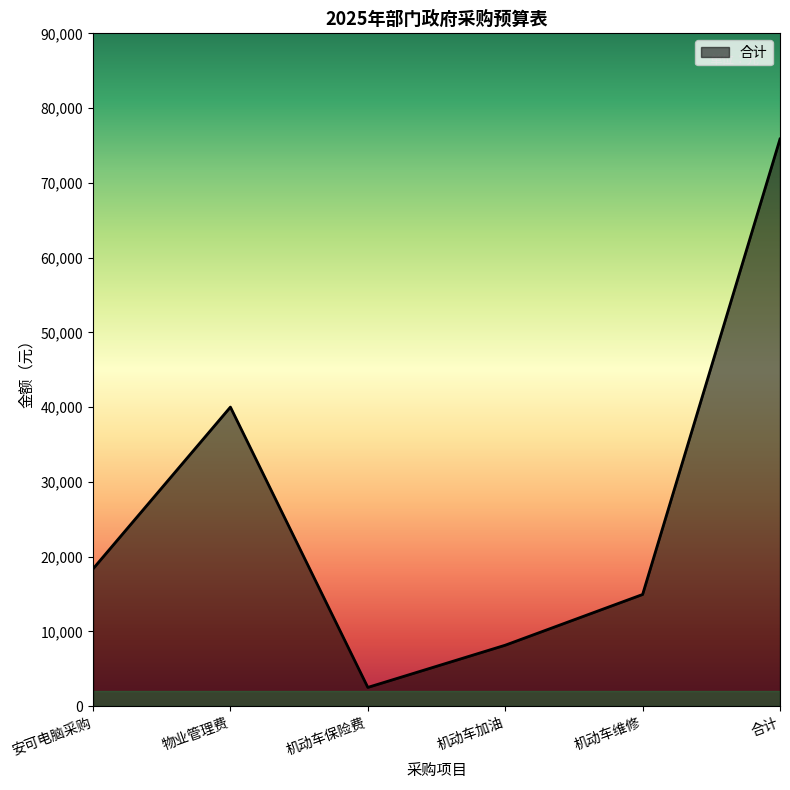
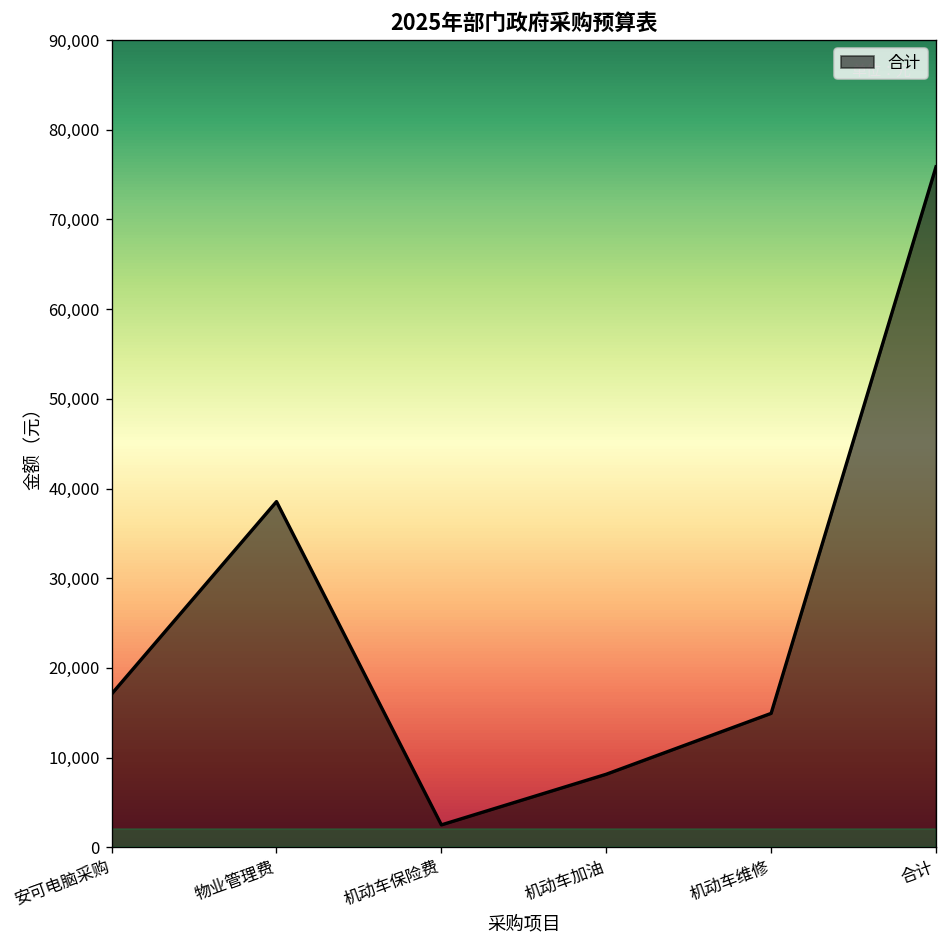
  {
-   "安可电脑采购": "18,000",
-   "物业管理费": "40,000",
+   "安可电脑采购": "17,000",
+   "物业管理费": "39,000",
    "机动车保险费": "3,000",
    "机动车加油": "8,000",
    "机动车维修": "15,000",
    "合计": "76,000"
  }
